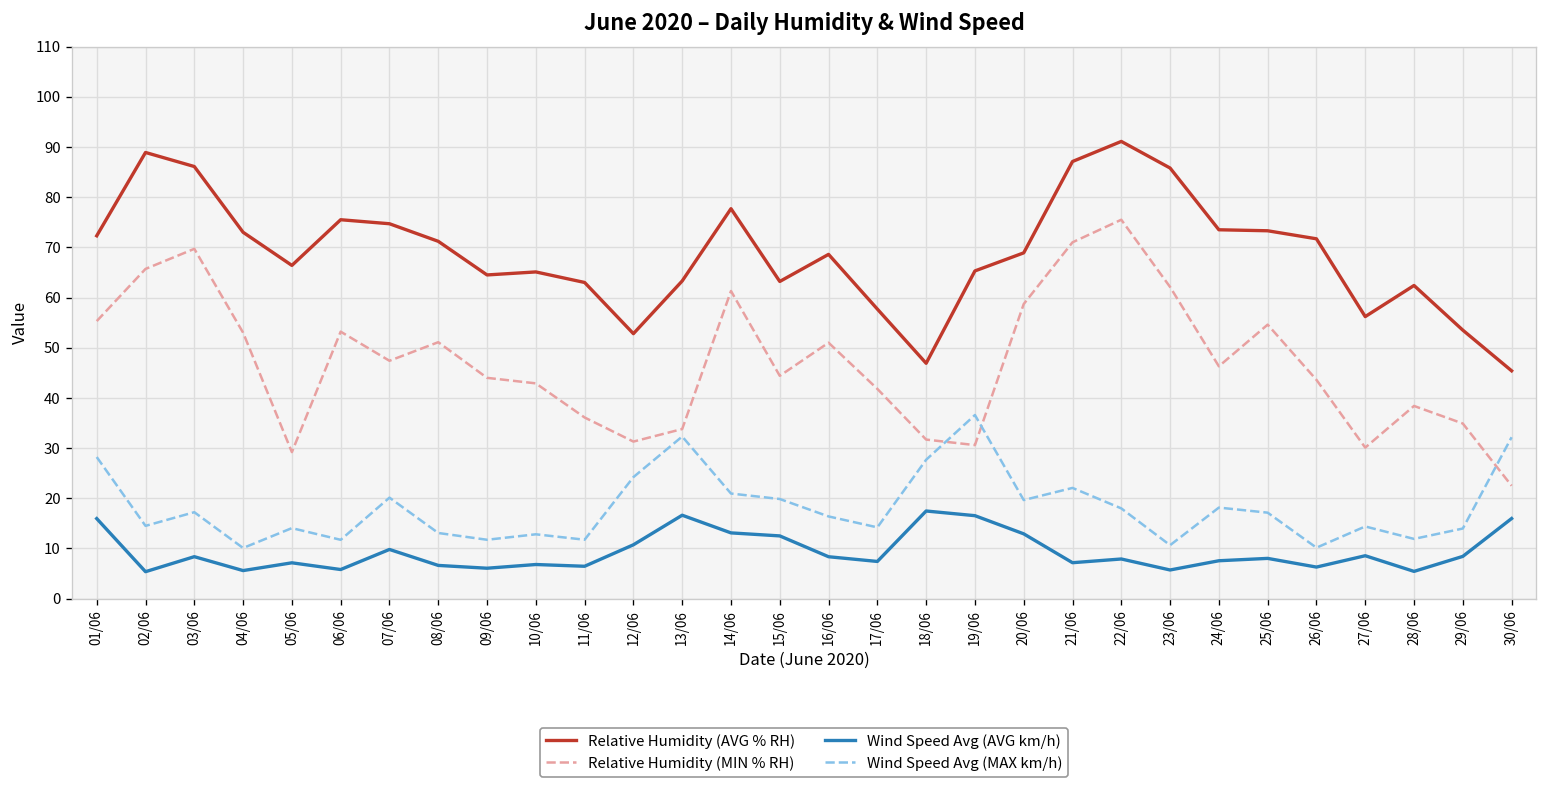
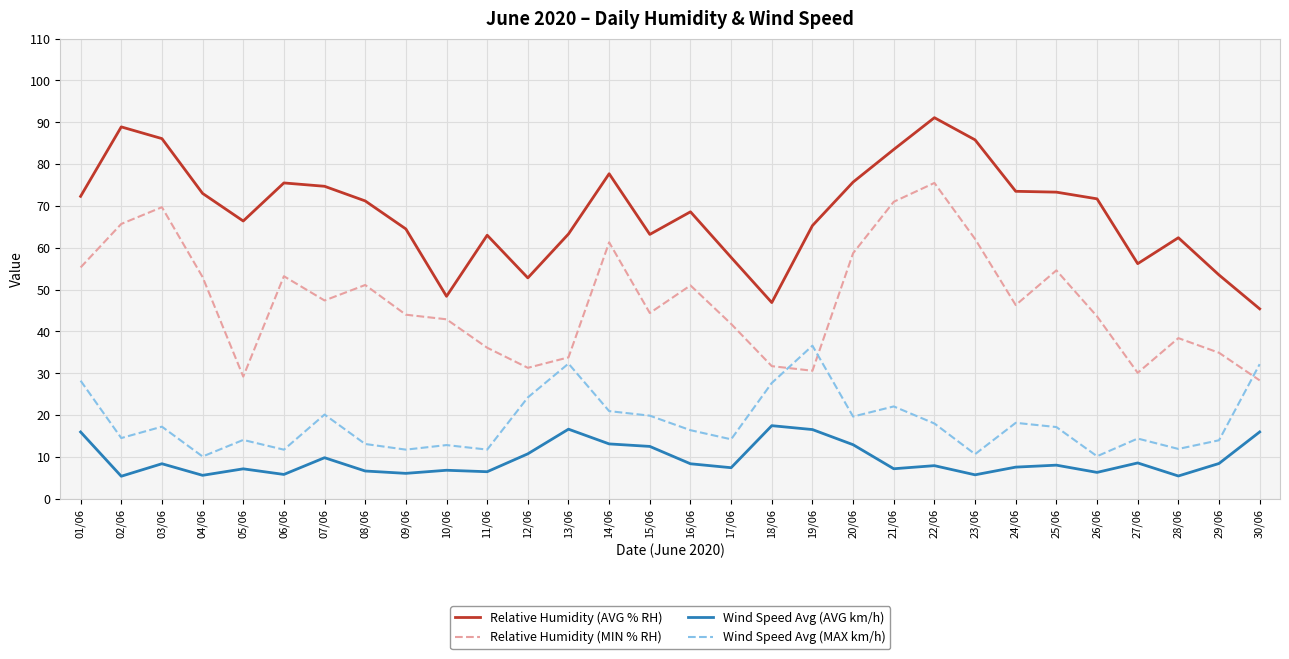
  {
    "Relative Humidity (AVG % RH)": {
      "01/06": 72,
      "02/06": 89,
      "03/06": 86,
      "04/06": 73,
      "05/06": 66,
      "06/06": 76,
      "07/06": 75,
      "08/06": 71,
      "09/06": 65,
-     "10/06": 65,
+     "10/06": 48,
      "11/06": 63,
      "12/06": 53,
      "13/06": 63,
      "14/06": 78,
      "15/06": 63,
      "16/06": 69,
      "17/06": 58,
      "18/06": 47,
      "19/06": 65,
-     "20/06": 69,
-     "21/06": 87,
+     "20/06": 76,
+     "21/06": 84,
      "22/06": 91,
      "23/06": 86,
      "24/06": 74,
      "25/06": 73,
      "26/06": 72,
      "27/06": 56,
      "28/06": 62,
      "29/06": 54,
      "30/06": 45
    },
    "Relative Humidity (MIN % RH)": {
      "01/06": 55,
      "02/06": 66,
      "03/06": 70,
      "04/06": 53,
      "05/06": 29,
      "06/06": 53,
      "07/06": 47,
      "08/06": 51,
      "09/06": 44,
      "10/06": 43,
      "11/06": 36,
      "12/06": 31,
      "13/06": 34,
      "14/06": 61,
      "15/06": 44,
      "16/06": 51,
      "17/06": 42,
      "18/06": 32,
      "19/06": 31,
      "20/06": 59,
      "21/06": 71,
      "22/06": 76,
      "23/06": 62,
      "24/06": 46,
      "25/06": 55,
      "26/06": 44,
      "27/06": 30,
      "28/06": 38,
      "29/06": 35,
-     "30/06": 23
+     "30/06": 28
    },
    "Wind Speed Avg (AVG km/h)": {
      "01/06": 16,
      "02/06": 5,
      "03/06": 8,
      "04/06": 6,
      "05/06": 7,
      "06/06": 6,
      "07/06": 10,
      "08/06": 7,
      "09/06": 6,
      "10/06": 7,
      "11/06": 6,
      "12/06": 11,
      "13/06": 17,
      "14/06": 13,
      "15/06": 13,
      "16/06": 8,
      "17/06": 7,
      "18/06": 17,
      "19/06": 17,
      "20/06": 13,
      "21/06": 7,
      "22/06": 8,
      "23/06": 6,
      "24/06": 8,
      "25/06": 8,
      "26/06": 6,
      "27/06": 9,
      "28/06": 5,
      "29/06": 8,
      "30/06": 16
    },
    "Wind Speed Avg (MAX km/h)": {
      "01/06": 28,
      "02/06": 15,
      "03/06": 17,
      "04/06": 10,
      "05/06": 14,
      "06/06": 12,
      "07/06": 20,
      "08/06": 13,
      "09/06": 12,
      "10/06": 13,
      "11/06": 12,
      "12/06": 24,
      "13/06": 32,
      "14/06": 21,
      "15/06": 20,
      "16/06": 16,
      "17/06": 14,
      "18/06": 28,
      "19/06": 37,
      "20/06": 20,
      "21/06": 22,
      "22/06": 18,
      "23/06": 11,
      "24/06": 18,
      "25/06": 17,
      "26/06": 10,
      "27/06": 14,
      "28/06": 12,
      "29/06": 14,
      "30/06": 32
    }
  }
